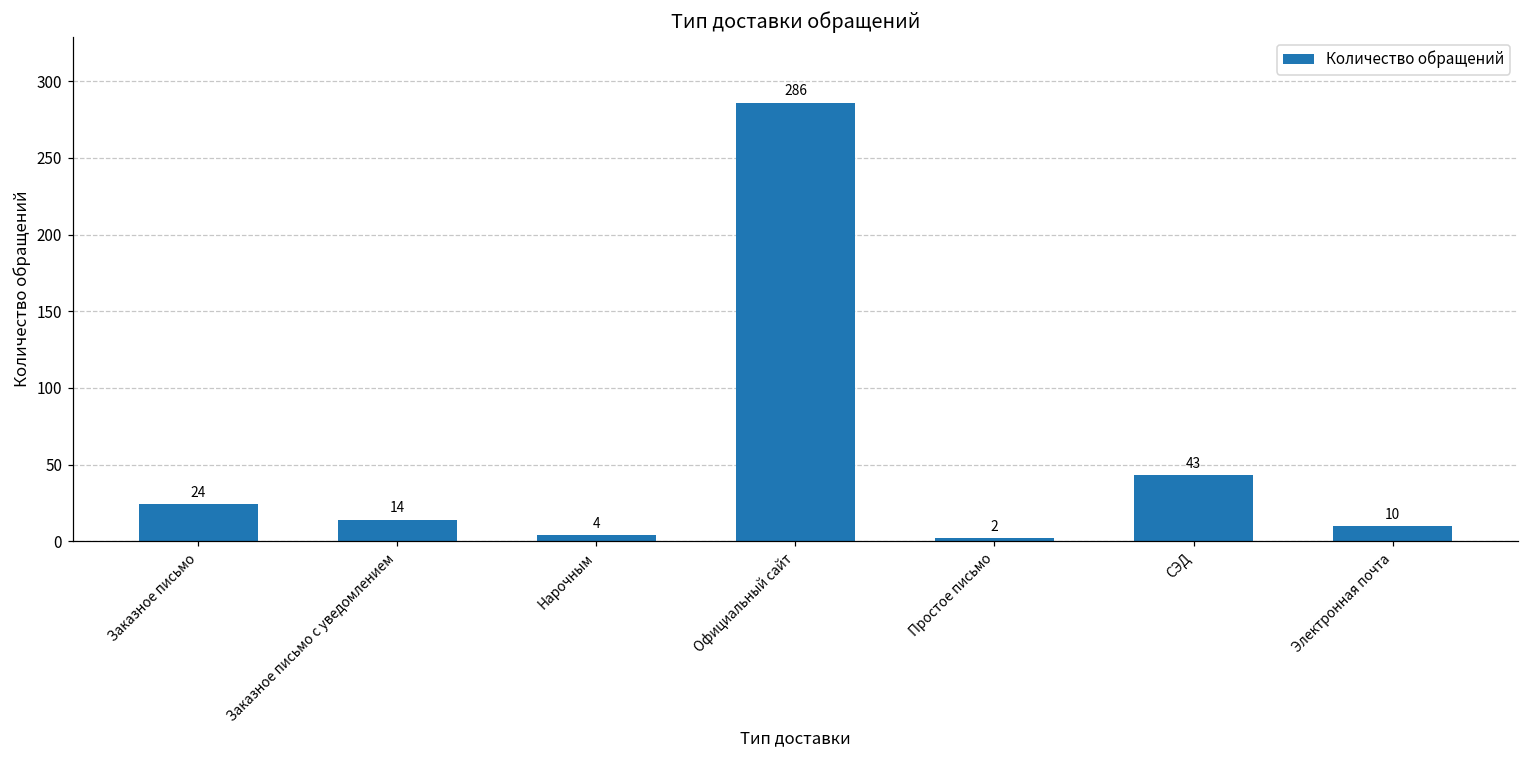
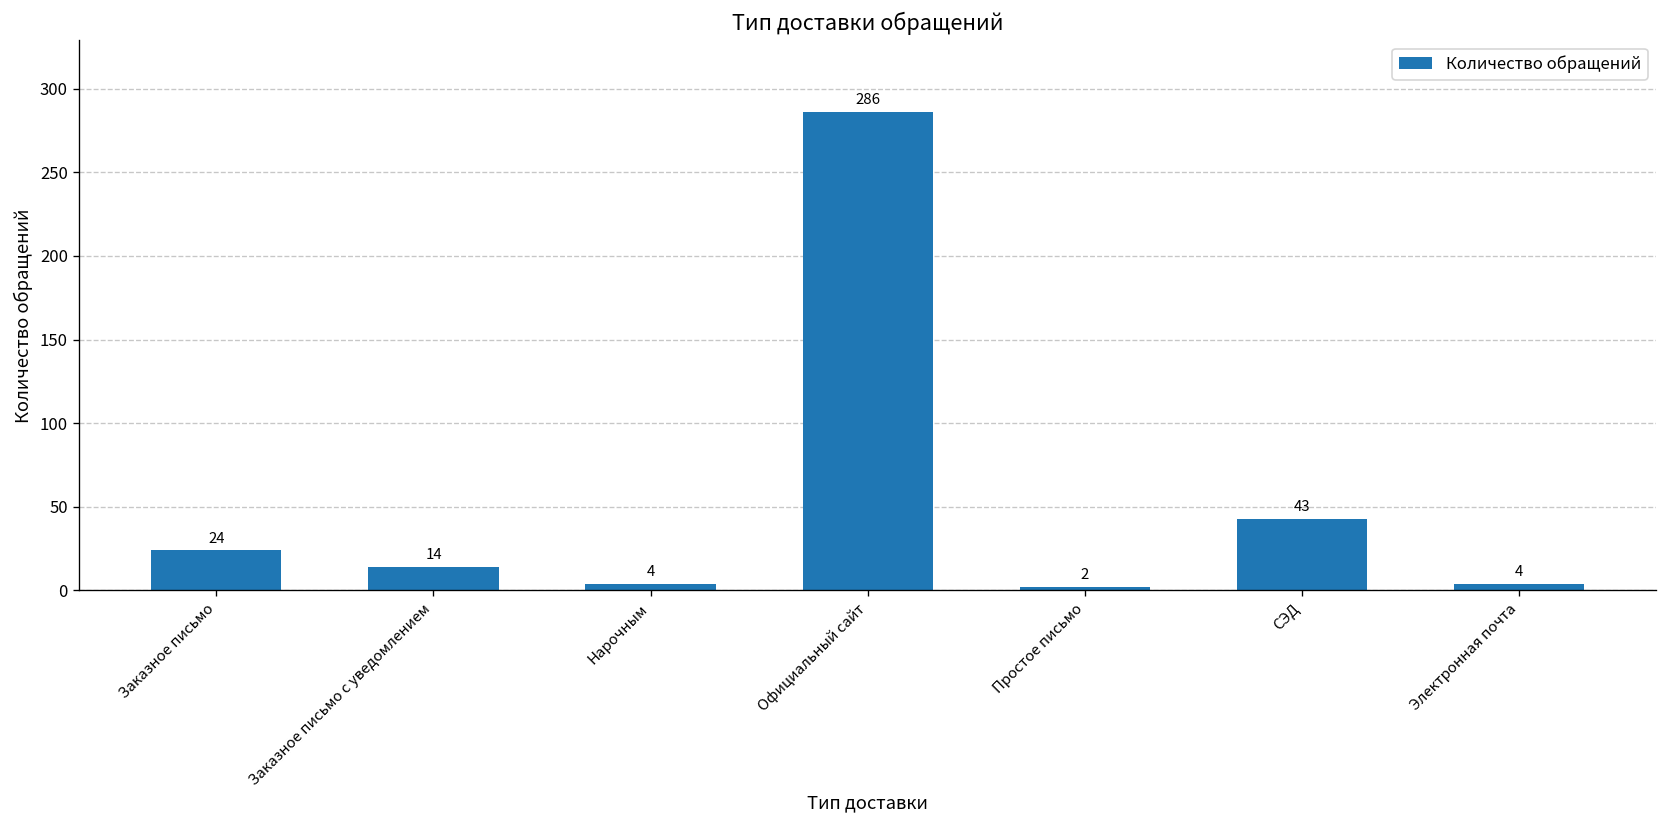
  {
    "Заказное письмо": 24,
    "Заказное письмо с уведомлением": 14,
    "Нарочным": 4,
    "Официальный сайт": 286,
    "Простое письмо": 2,
    "СЭД": 43,
-   "Электронная почта": 10
+   "Электронная почта": 4
  }
